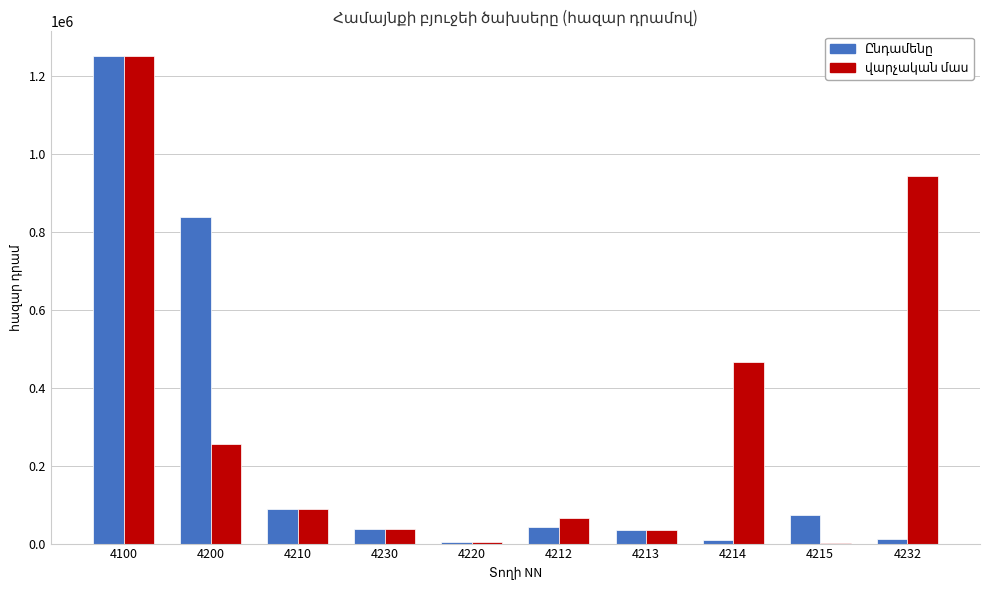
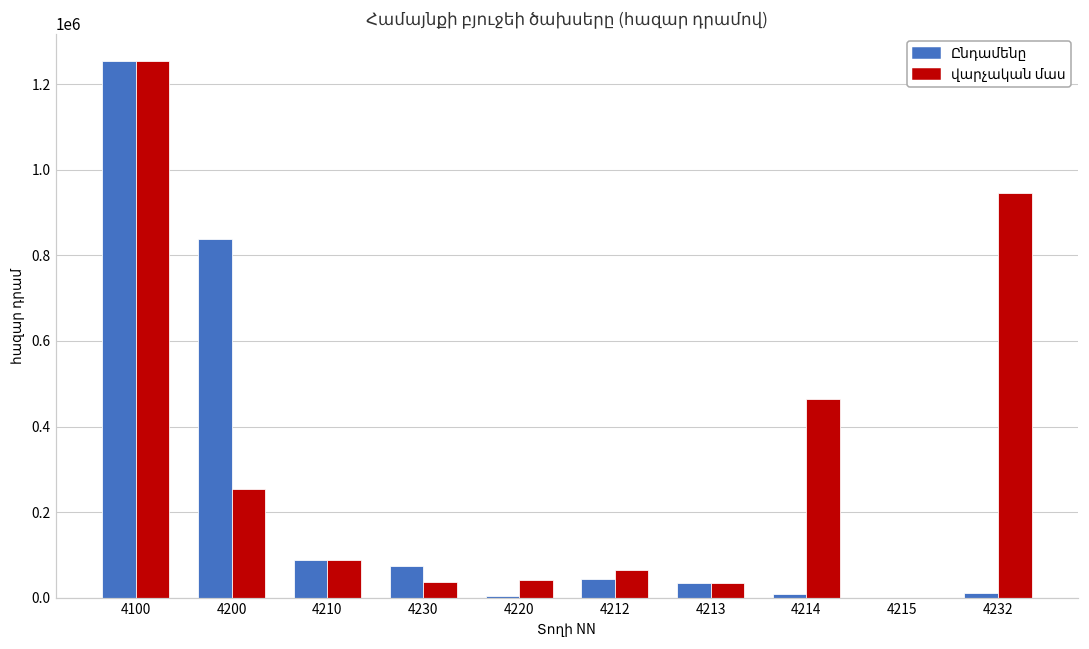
  {
    "Ընդամենը": {
      "4100": 1250000,
      "4200": 840000,
      "4210": 90000,
-     "4230": 40000,
+     "4230": 80000,
      "4212": 40000,
      "4213": 40000,
      "4214": 10000,
-     "4215": 70000,
+     "4215": 0,
      "4232": 10000
    },
    "վարչական մաս": {
      "4100": 1250000,
      "4200": 260000,
      "4210": 90000,
      "4230": 40000,
-     "4220": 0,
+     "4220": 40000,
      "4212": 60000,
      "4213": 40000,
      "4214": 470000,
      "4232": 950000
    }
  }
